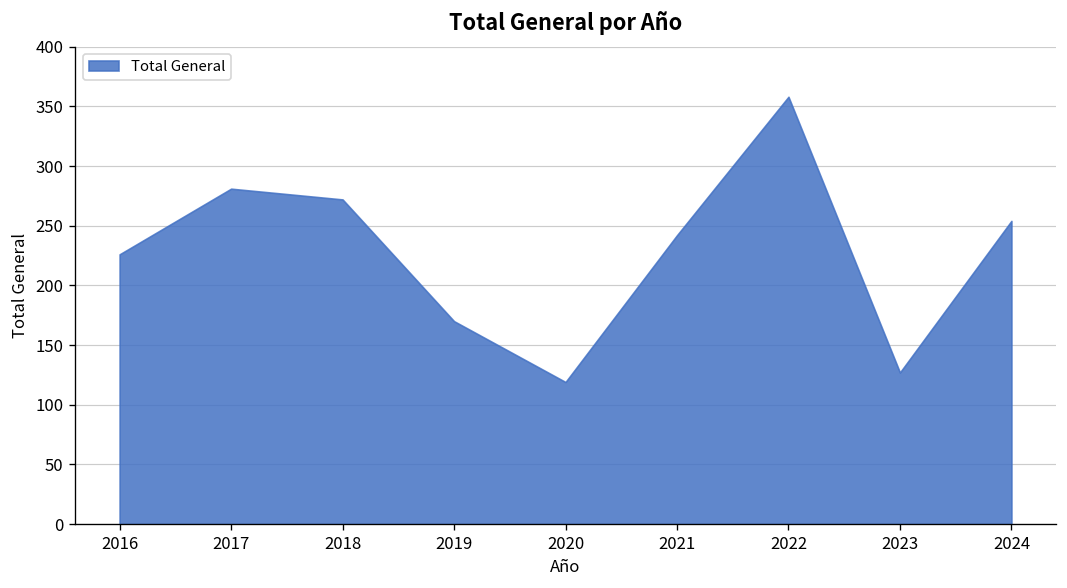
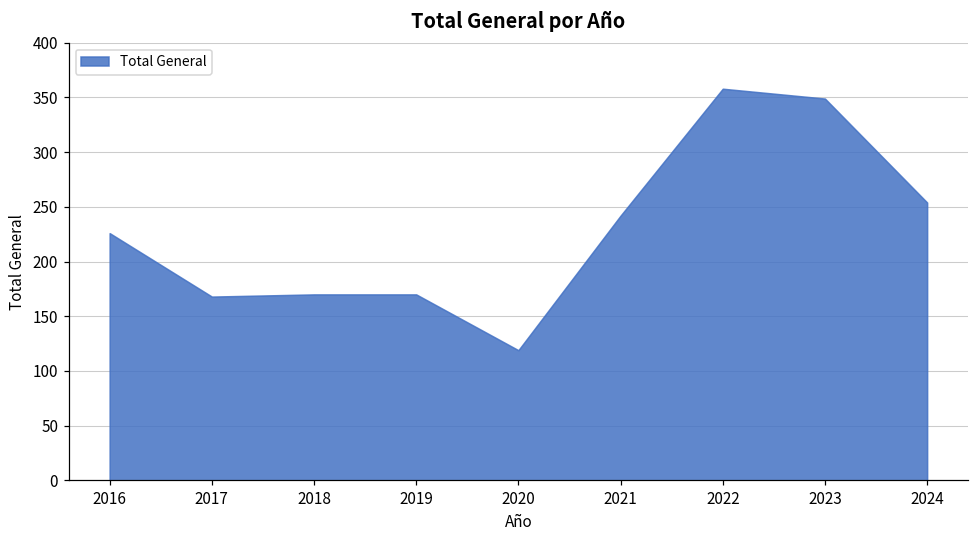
  {
    "2016": 230,
-   "2017": 280,
-   "2018": 270,
+   "2017": 170,
+   "2018": 170,
    "2019": 170,
    "2020": 120,
    "2021": 240,
    "2022": 360,
-   "2023": 130,
+   "2023": 350,
    "2024": 250
  }
